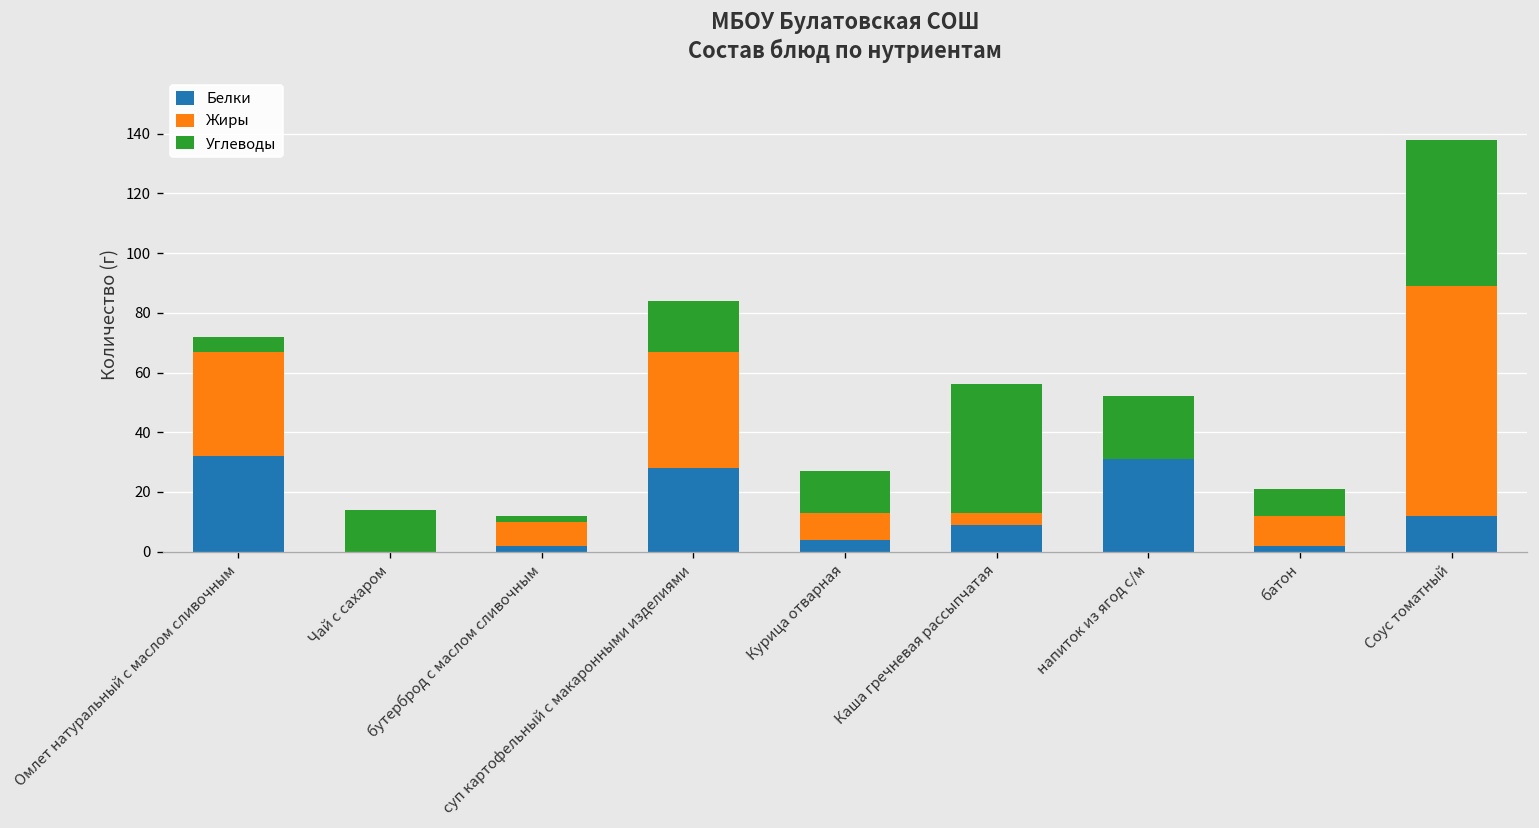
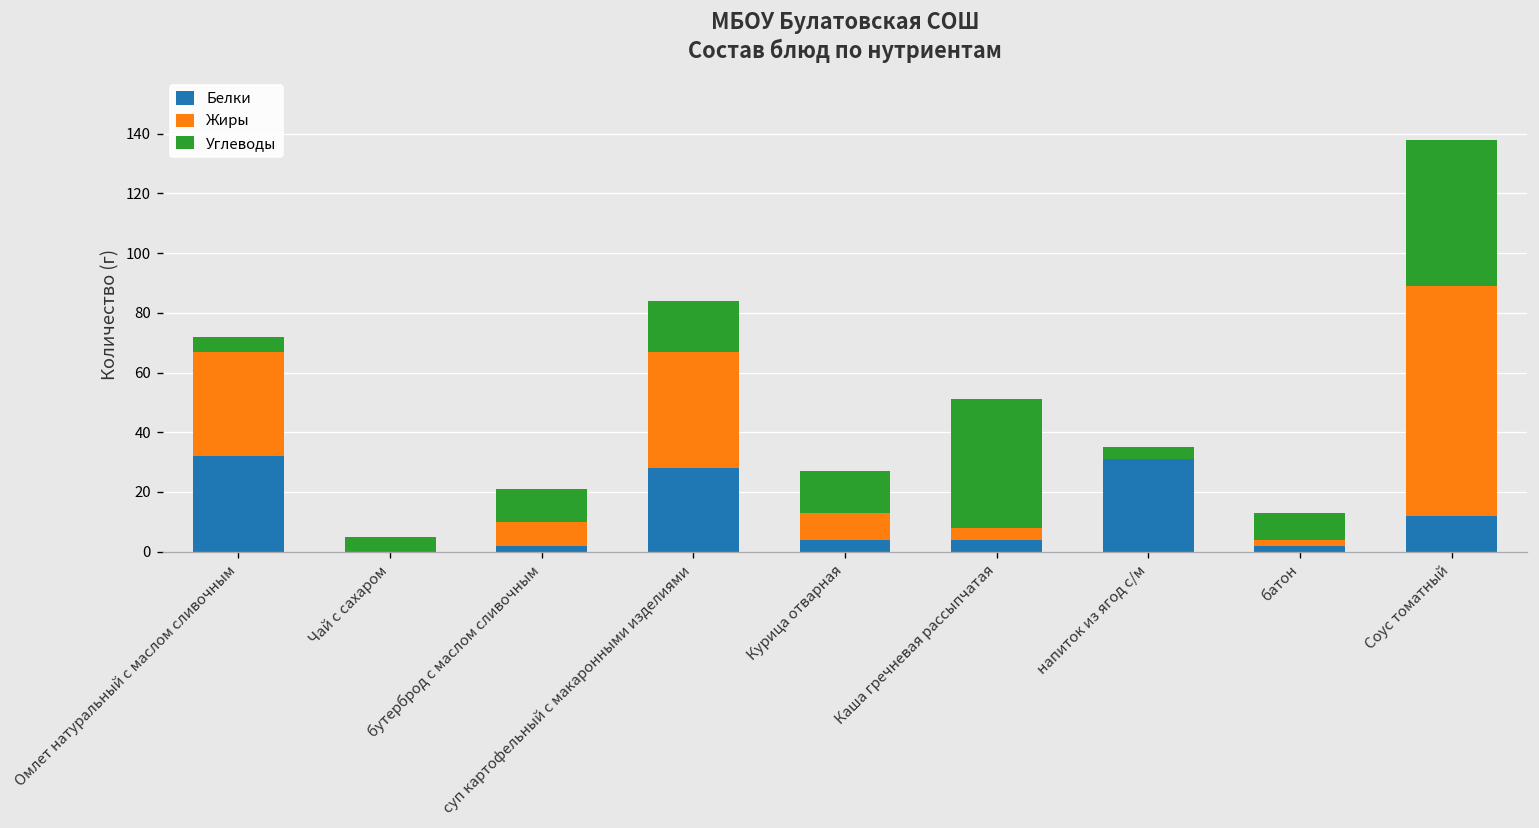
  {
    "Белки": {
      "Омлет натуральный с маслом сливочным": 32,
      "Чай с сахаром": 0,
      "бутерброд с маслом сливочным": 2,
      "суп картофельный с макаронными изделиями": 28,
      "Курица отварная": 4,
-     "Каша гречневая рассыпчатая": 9,
+     "Каша гречневая рассыпчатая": 4,
      "напиток из ягод с/м": 31,
      "батон": 2,
      "Соус томатный": 12
    },
    "Жиры": {
      "Омлет натуральный с маслом сливочным": 35,
      "Чай с сахаром": 0,
      "бутерброд с маслом сливочным": 8,
      "суп картофельный с макаронными изделиями": 39,
      "Курица отварная": 9,
      "Каша гречневая рассыпчатая": 4,
      "напиток из ягод с/м": 0,
-     "батон": 10,
+     "батон": 2,
      "Соус томатный": 77
    },
    "Углеводы": {
      "Омлет натуральный с маслом сливочным": 5,
-     "Чай с сахаром": 14,
-     "бутерброд с маслом сливочным": 2,
+     "Чай с сахаром": 5,
+     "бутерброд с маслом сливочным": 11,
      "суп картофельный с макаронными изделиями": 17,
      "Курица отварная": 14,
      "Каша гречневая рассыпчатая": 43,
-     "напиток из ягод с/м": 21,
+     "напиток из ягод с/м": 4,
      "батон": 9,
      "Соус томатный": 49
    }
  }
